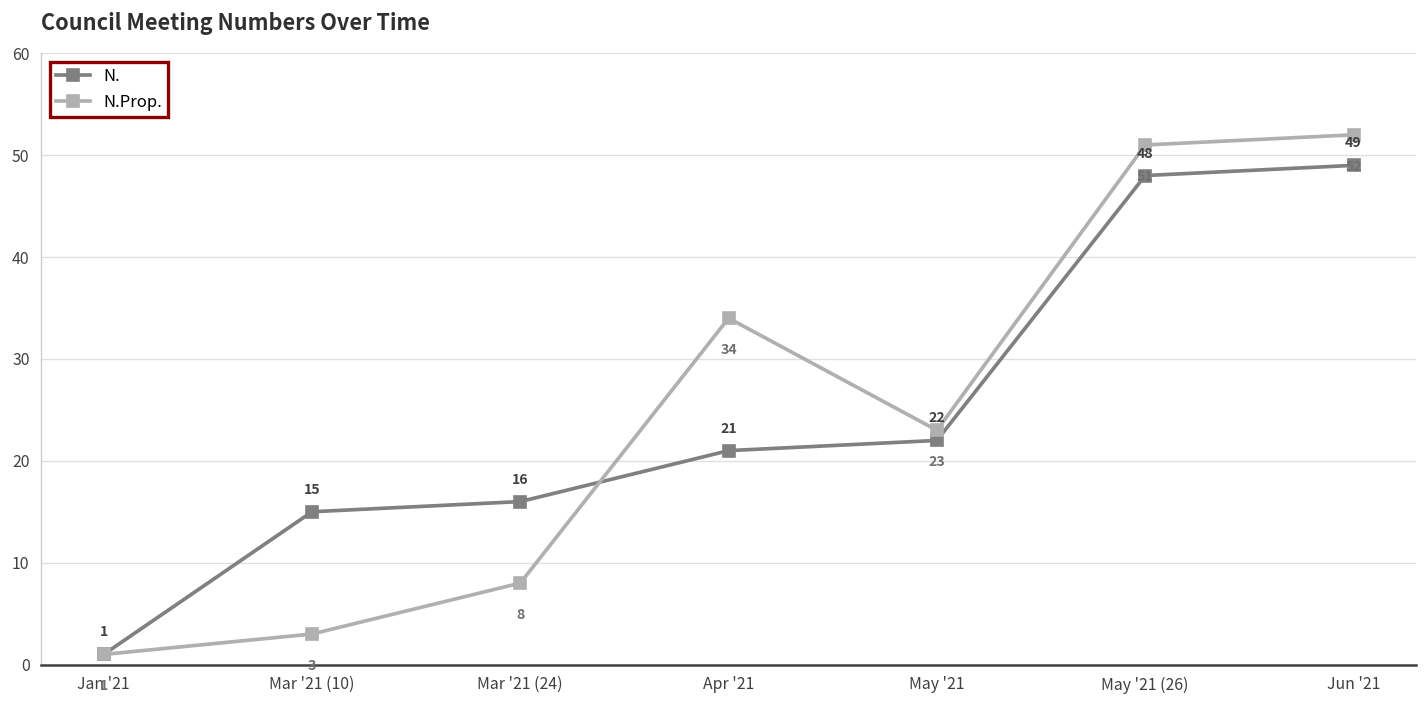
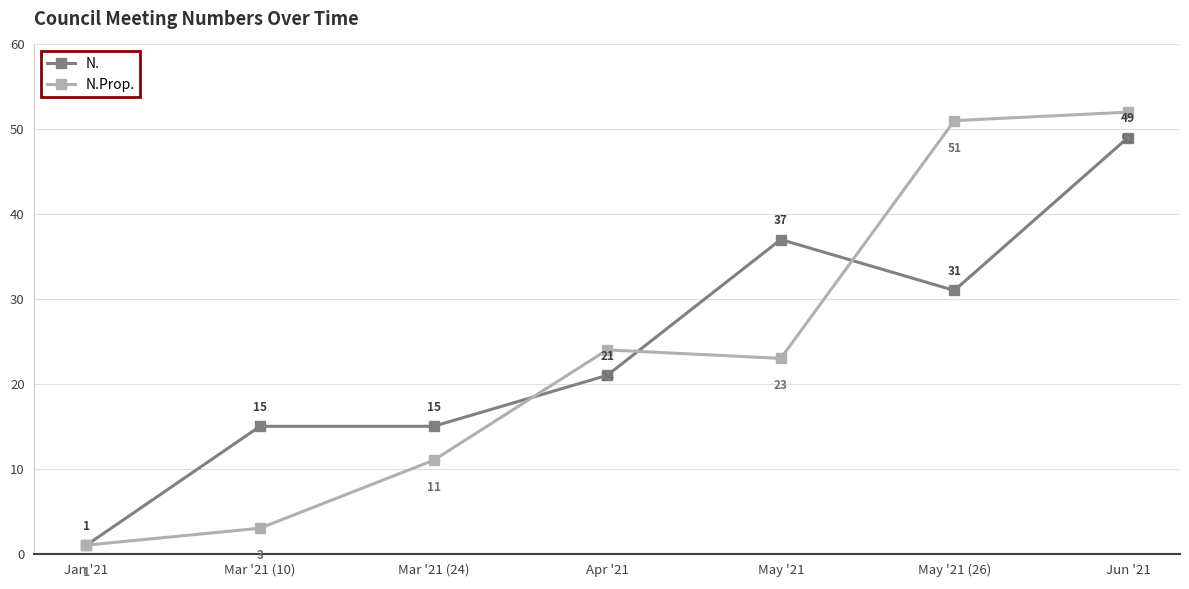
  {
    "N.": {
      "Mar '21 (10)": 15,
-     "Mar '21 (24)": 16,
-     "May '21": 22,
-     "May '21 (26)": 48
+     "Mar '21 (24)": 15,
+     "May '21": 37,
+     "May '21 (26)": 31
    },
    "N.Prop.": {
      "Mar '21 (10)": 3,
-     "Mar '21 (24)": 8,
-     "Apr '21": 34,
+     "Mar '21 (24)": 11,
+     "Apr '21": 24,
      "May '21": 23,
      "May '21 (26)": 51
    }
  }
